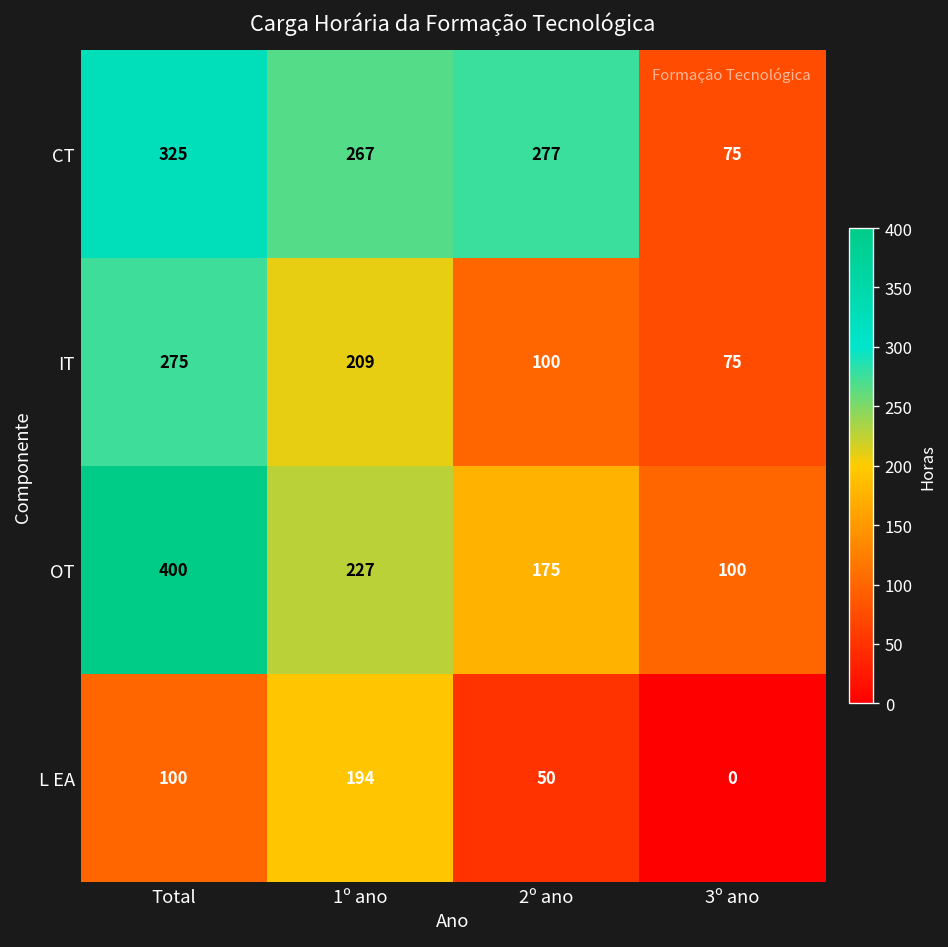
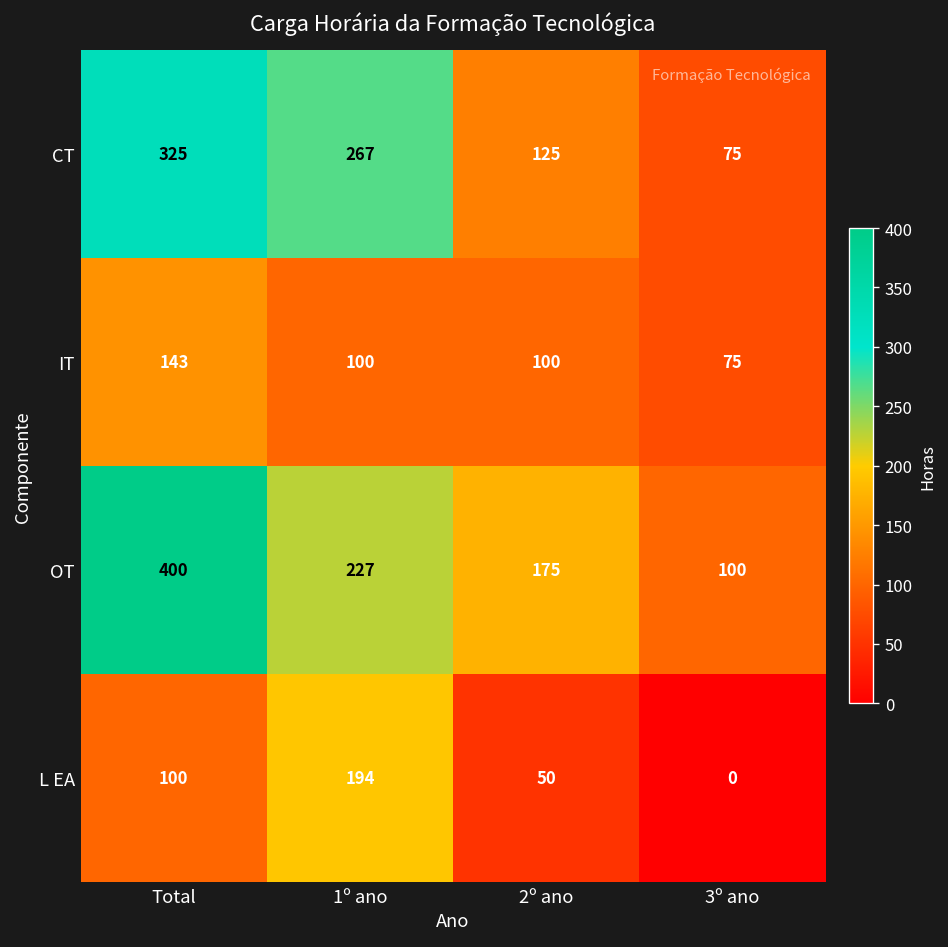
  {
    "CT": {
      "Total": 325,
      "1º ano": 267,
-     "2º ano": 277
+     "2º ano": 125
    },
    "IT": {
-     "Total": 275,
-     "1º ano": 209,
+     "Total": 143,
+     "1º ano": 100,
      "2º ano": 100,
      "3º ano": 75
    },
    "OT": {
      "Total": 400,
      "1º ano": 227,
      "2º ano": 175,
      "3º ano": 100
    },
    "L EA": {
      "Total": 100,
      "1º ano": 194,
      "2º ano": 50,
      "3º ano": 0
    }
  }
